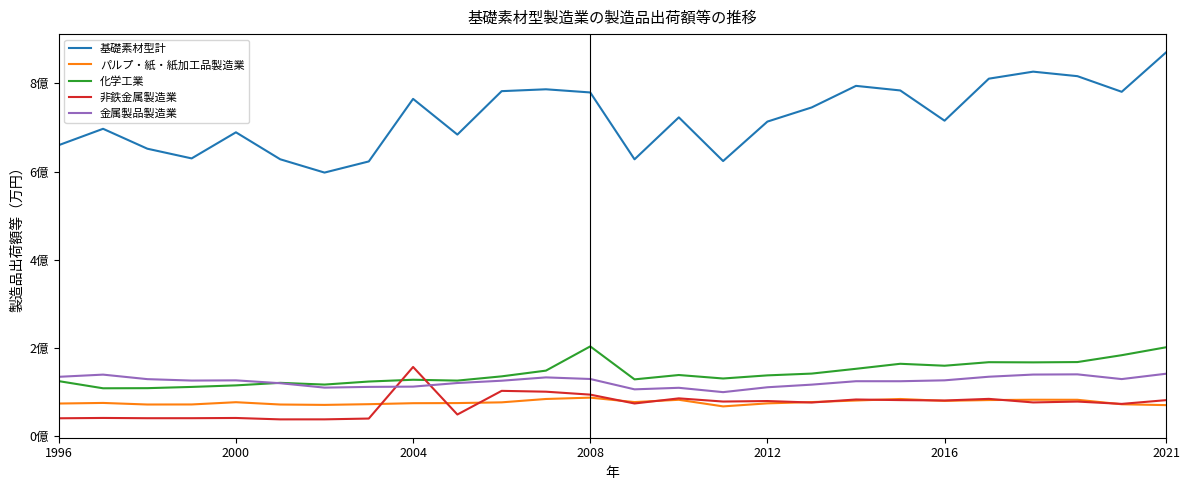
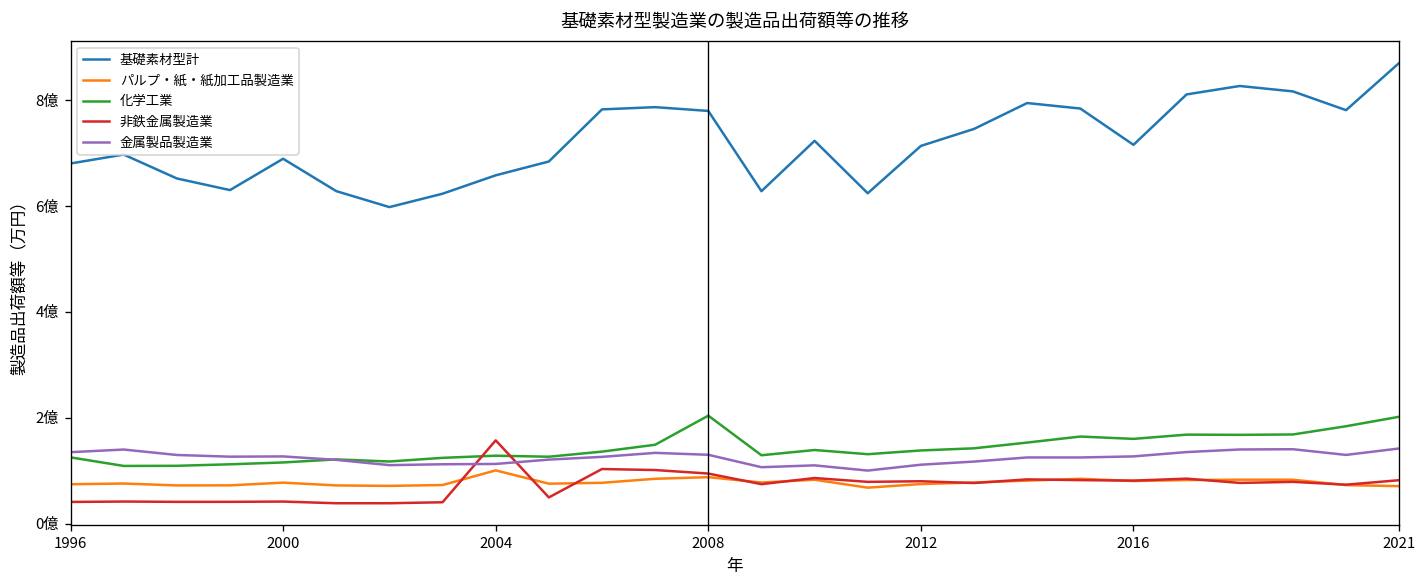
  {
    "基礎素材型計": {
-     "1996": "6.6億",
+     "1996": "6.8億",
      "2000": "6.9億",
-     "2004": "7.7億",
+     "2004": "6.6億",
      "2008": "7.8億",
      "2012": "7.1億",
      "2016": "7.2億",
      "2021": "8.7億"
    },
    "パルプ・紙・紙加工品製造業": {
      "1996": "0.7億",
      "2000": "0.8億",
-     "2004": "0.8億",
+     "2004": "1.0億",
      "2008": "0.9億",
      "2021": "0.7億"
    },
    "化学工業": {
      "1996": "1.3億",
      "2000": "1.2億",
      "2004": "1.3億",
      "2008": "2.0億",
      "2012": "1.4億",
      "2016": "1.6億",
      "2021": "2.0億"
    },
    "非鉄金属製造業": {
      "1996": "0.4億",
      "2000": "0.4億",
      "2004": "1.6億",
      "2008": "0.9億",
      "2021": "0.8億"
    },
    "金属製品製造業": {
      "1996": "1.4億",
      "2000": "1.3億",
      "2004": "1.1億",
      "2008": "1.3億",
      "2012": "1.1億",
      "2016": "1.3億",
      "2021": "1.4億"
    }
  }
